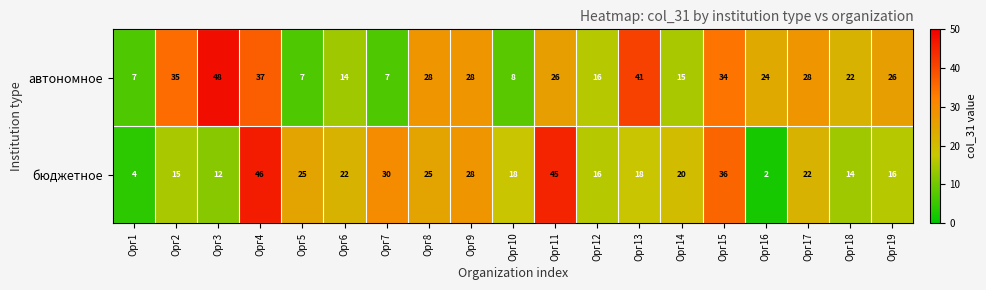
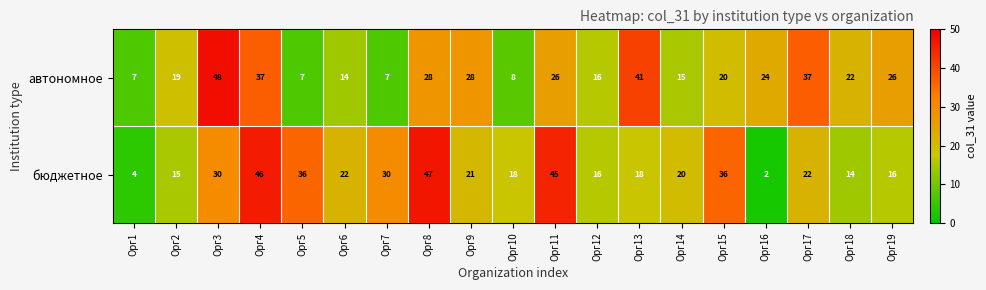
  {
    "автономное": {
      "Орг1": 7,
-     "Орг2": 35,
+     "Орг2": 19,
      "Орг3": 48,
      "Орг4": 37,
      "Орг5": 7,
      "Орг6": 14,
      "Орг7": 7,
      "Орг8": 28,
      "Орг9": 28,
      "Орг10": 8,
      "Орг11": 26,
      "Орг12": 16,
      "Орг13": 41,
      "Орг14": 15,
-     "Орг15": 34,
+     "Орг15": 20,
      "Орг16": 24,
-     "Орг17": 28,
+     "Орг17": 37,
      "Орг18": 22,
      "Орг19": 26
    },
    "бюджетное": {
      "Орг1": 4,
      "Орг2": 15,
-     "Орг3": 12,
+     "Орг3": 30,
      "Орг4": 46,
-     "Орг5": 25,
+     "Орг5": 36,
      "Орг6": 22,
      "Орг7": 30,
-     "Орг8": 25,
-     "Орг9": 28,
+     "Орг8": 47,
+     "Орг9": 21,
      "Орг10": 18,
      "Орг11": 45,
      "Орг12": 16,
      "Орг13": 18,
      "Орг14": 20,
      "Орг15": 36,
      "Орг16": 2,
      "Орг17": 22,
      "Орг18": 14,
      "Орг19": 16
    }
  }
